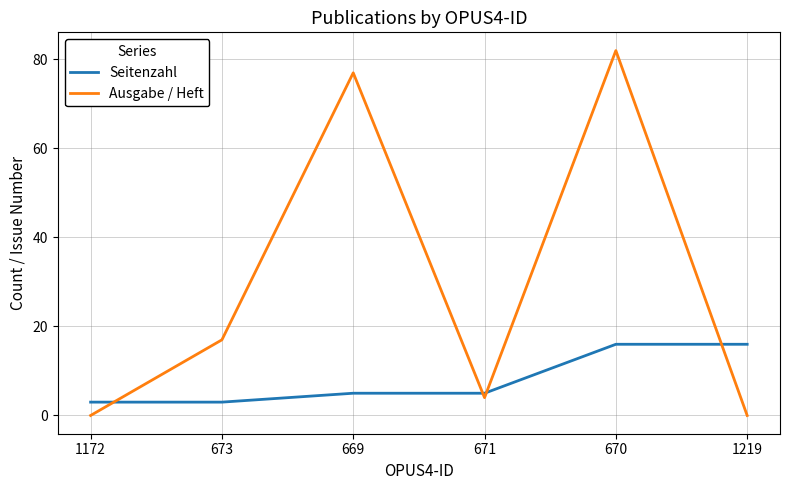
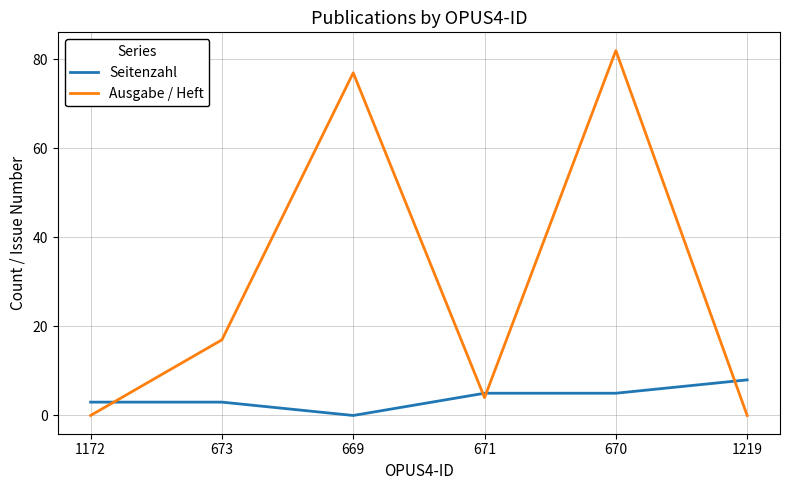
  {
    "Seitenzahl": {
      "1172": 3,
      "673": 3,
-     "669": 5,
+     "669": 0,
      "671": 5,
-     "670": 16,
-     "1219": 16
+     "670": 5,
+     "1219": 8
    },
    "Ausgabe / Heft": {
      "1172": 0,
      "673": 17,
      "669": 77,
      "671": 4,
      "670": 82,
      "1219": 0
    }
  }
